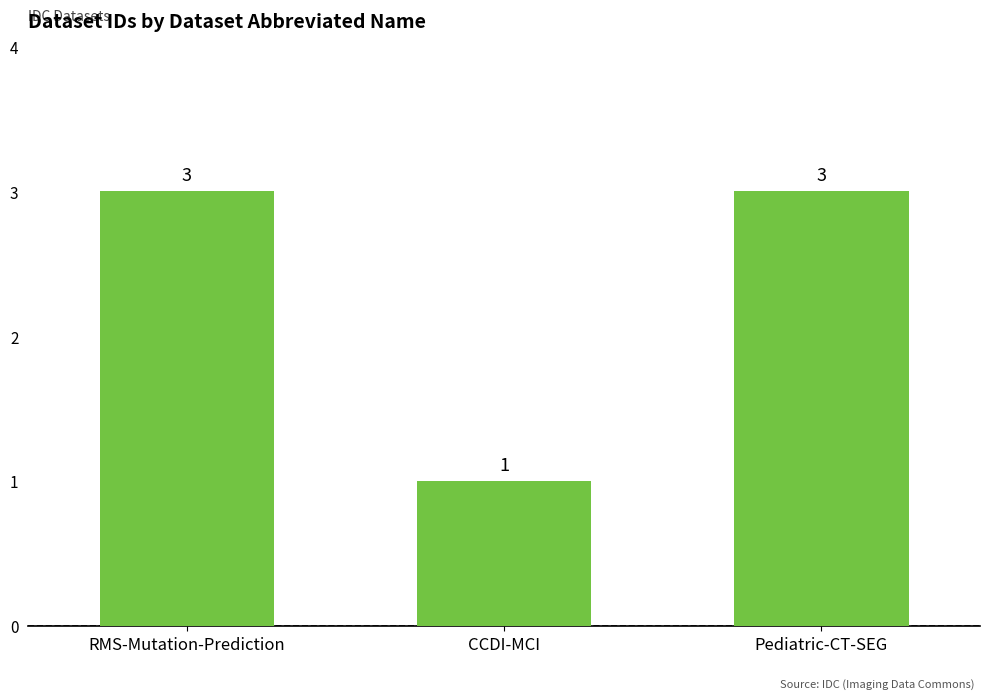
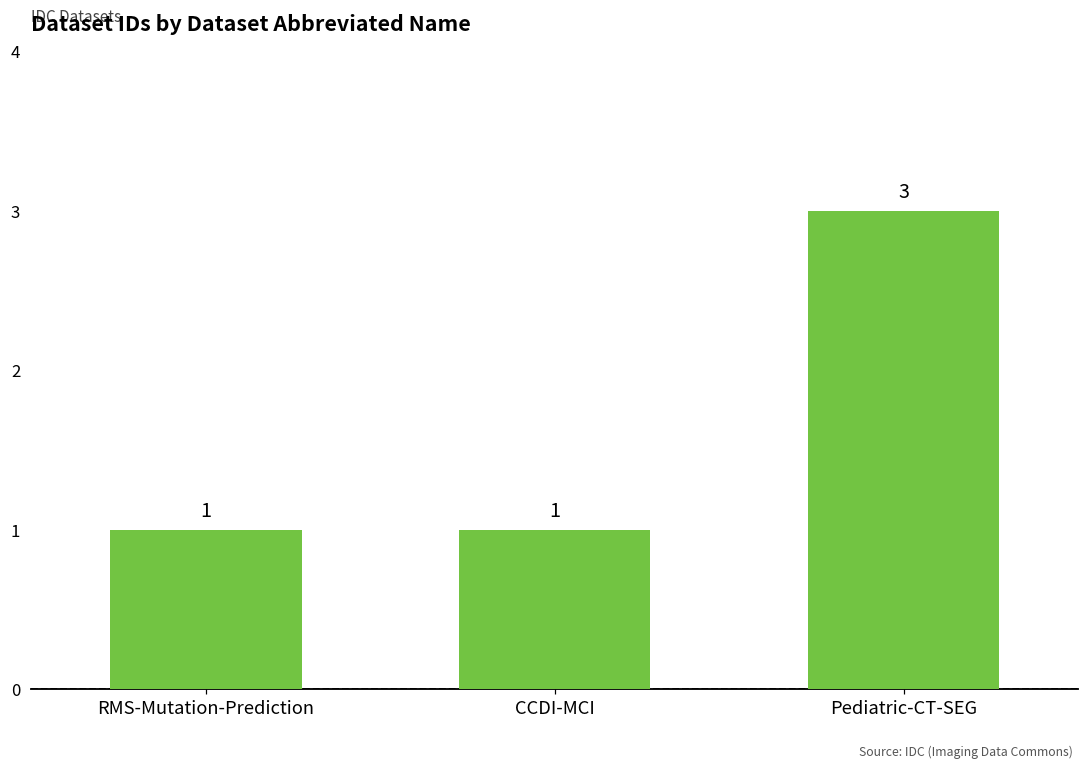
  {
-   "RMS-Mutation-Prediction": 3,
+   "RMS-Mutation-Prediction": 1,
    "CCDI-MCI": 1,
    "Pediatric-CT-SEG": 3
  }
